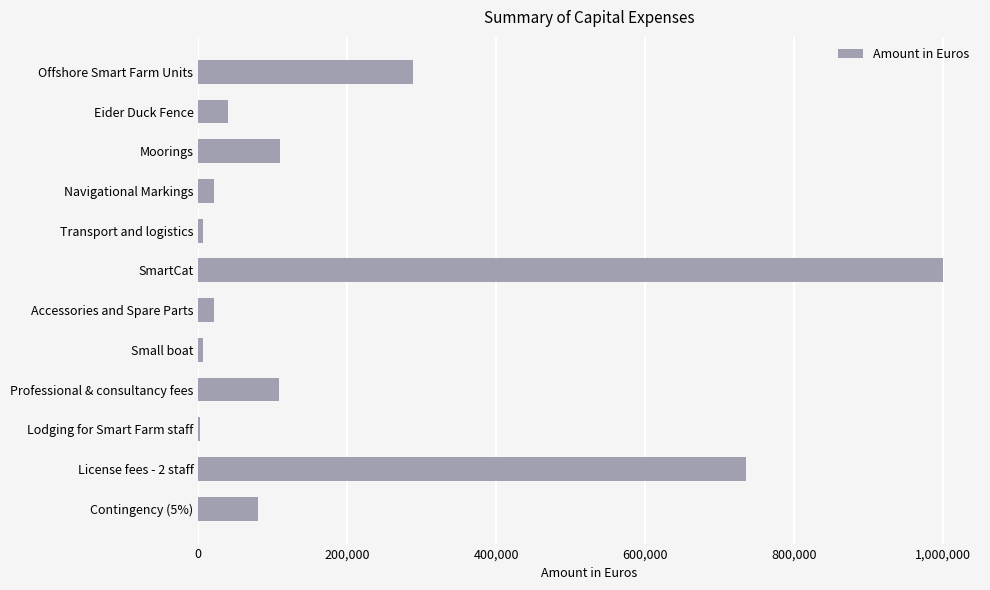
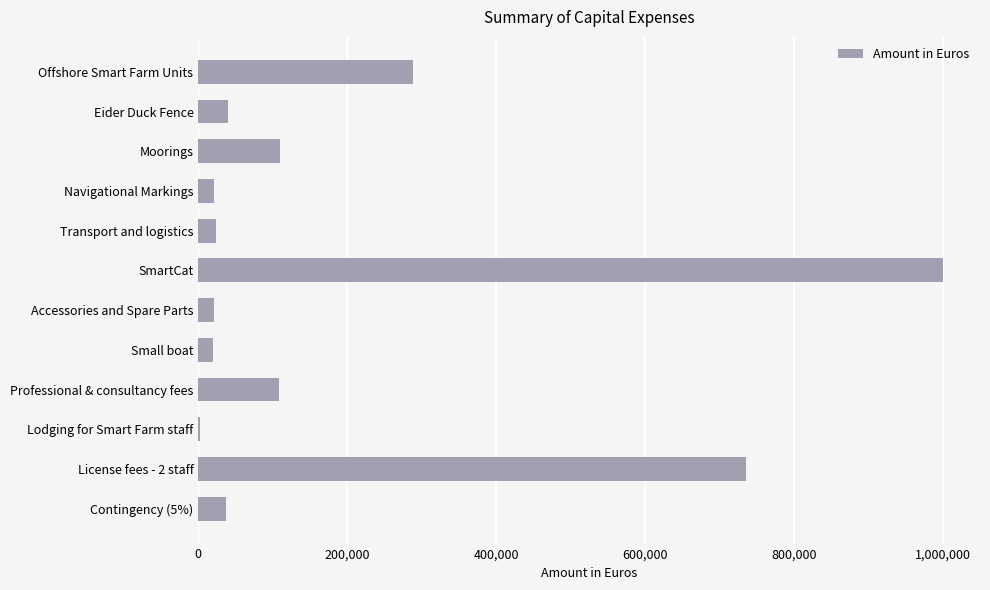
  {
    "Offshore Smart Farm Units": "290,000",
    "Eider Duck Fence": "40,000",
    "Moorings": "110,000",
    "Navigational Markings": "20,000",
-   "Transport and logistics": "10,000",
+   "Transport and logistics": "20,000",
    "SmartCat": "1,000,000",
    "Accessories and Spare Parts": "20,000",
-   "Small boat": "10,000",
+   "Small boat": "20,000",
    "Professional & consultancy fees": "110,000",
    "License fees - 2 staff": "740,000",
-   "Contingency (5%)": "80,000"
+   "Contingency (5%)": "40,000"
  }
